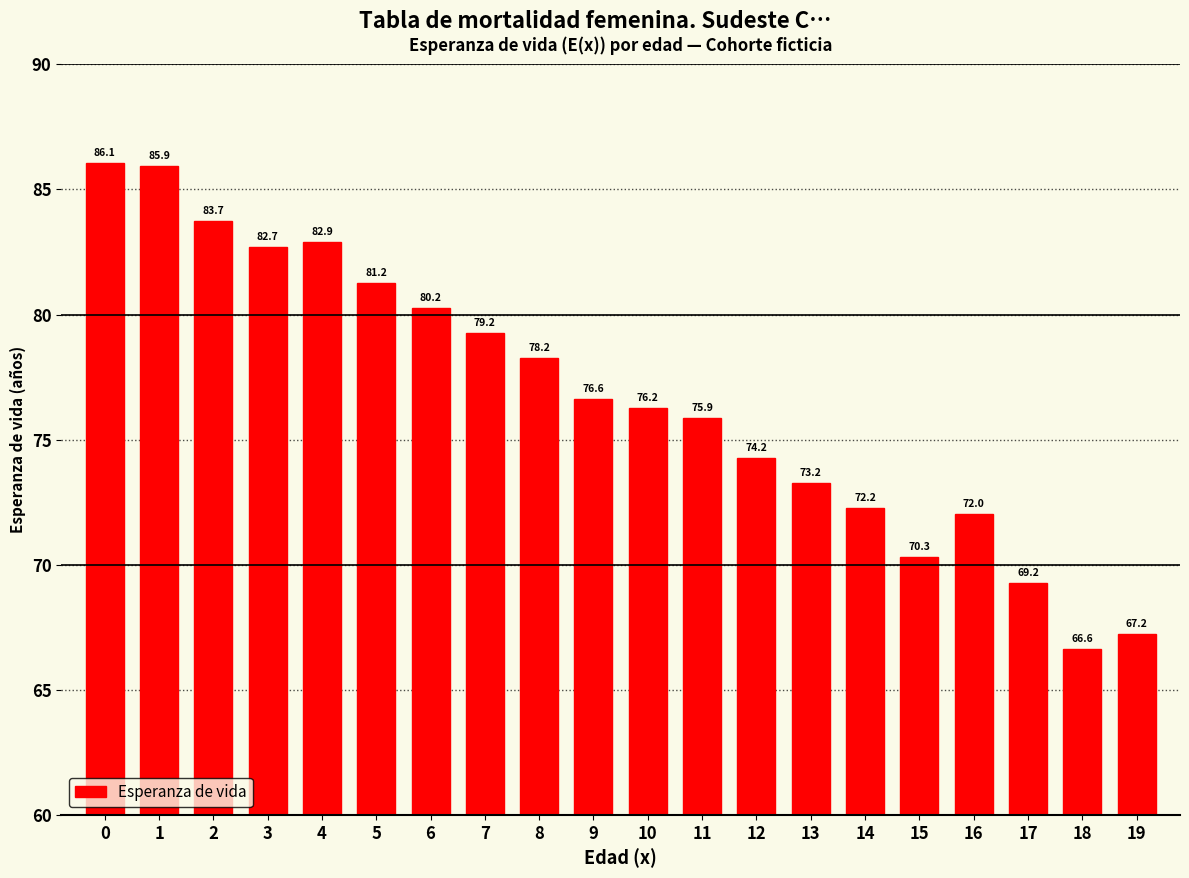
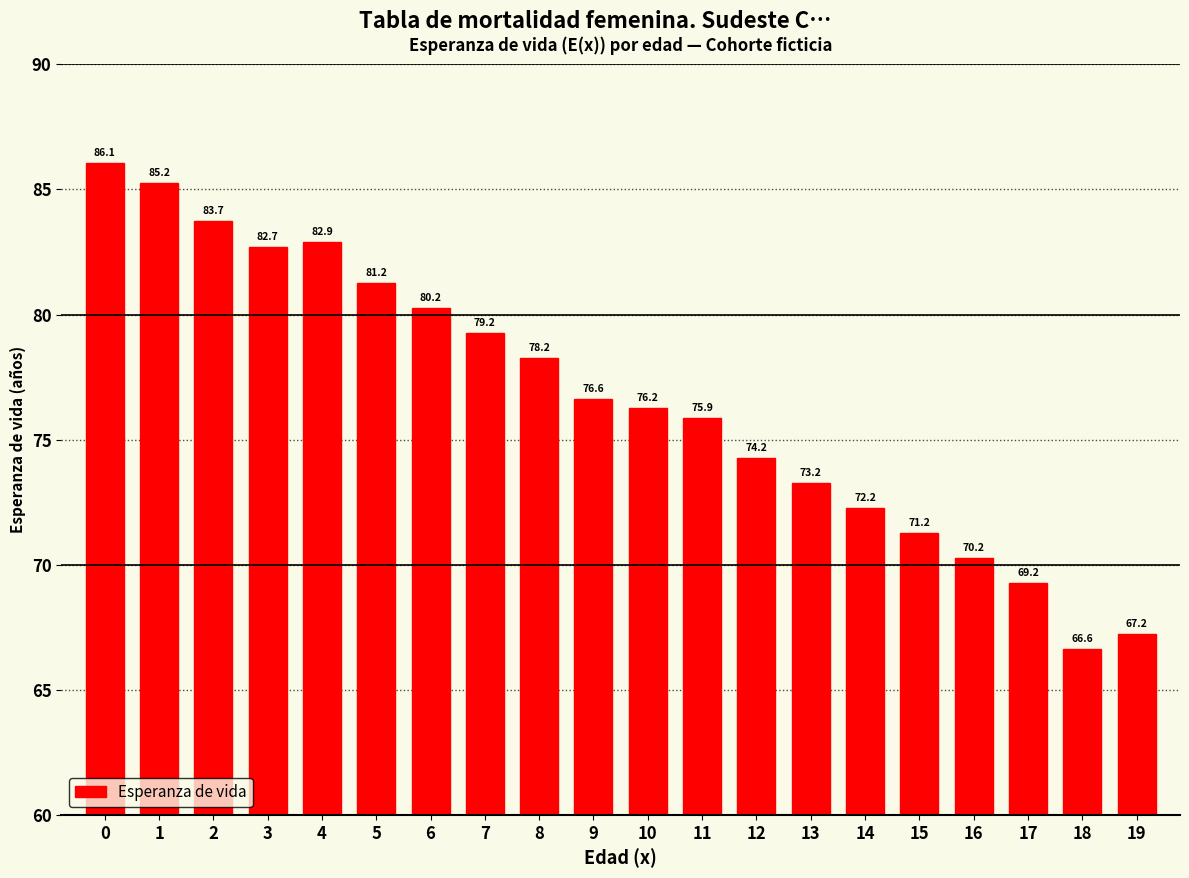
  {
    "0": 86.1,
-   "1": 85.9,
+   "1": 85.2,
    "2": 83.7,
    "3": 82.7,
    "4": 82.9,
    "5": 81.2,
    "6": 80.2,
    "7": 79.2,
    "8": 78.2,
    "9": 76.6,
    "10": 76.2,
    "11": 75.9,
    "12": 74.2,
    "13": 73.2,
    "14": 72.2,
-   "15": 70.3,
-   "16": 72.0,
+   "15": 71.2,
+   "16": 70.2,
    "17": 69.2,
    "18": 66.6,
    "19": 67.2
  }
